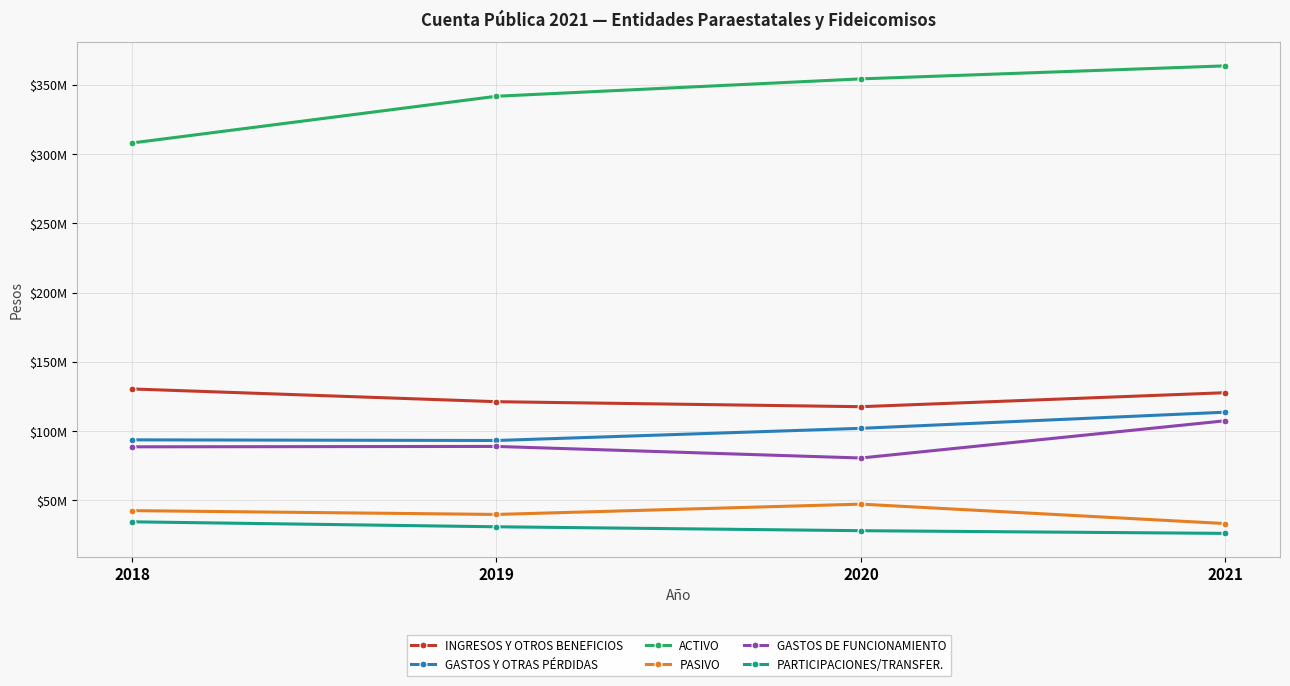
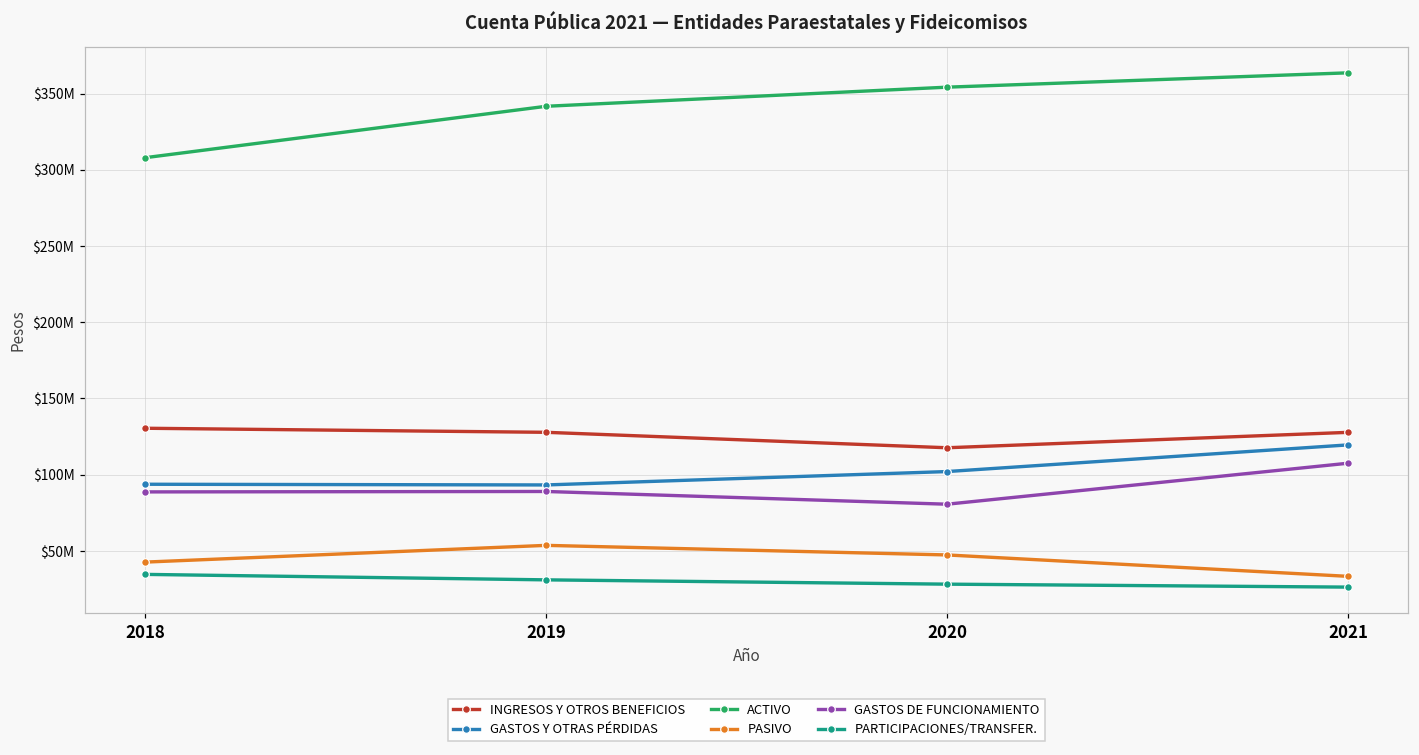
  {
    "INGRESOS Y OTROS BENEFICIOS": {
      "2018": "$130000000",
-     "2019": "$121000000",
+     "2019": "$128000000",
      "2020": "$118000000",
      "2021": "$128000000"
    },
    "GASTOS Y OTRAS PÉRDIDAS": {
      "2018": "$94000000",
      "2019": "$93000000",
      "2020": "$102000000",
-     "2021": "$114000000"
+     "2021": "$119000000"
    },
    "PASIVO": {
      "2018": "$43000000",
-     "2019": "$40000000",
+     "2019": "$54000000",
      "2020": "$47000000",
      "2021": "$33000000"
    },
    "GASTOS DE FUNCIONAMIENTO": {
      "2018": "$89000000",
      "2019": "$89000000",
      "2020": "$81000000",
      "2021": "$107000000"
    }
  }
